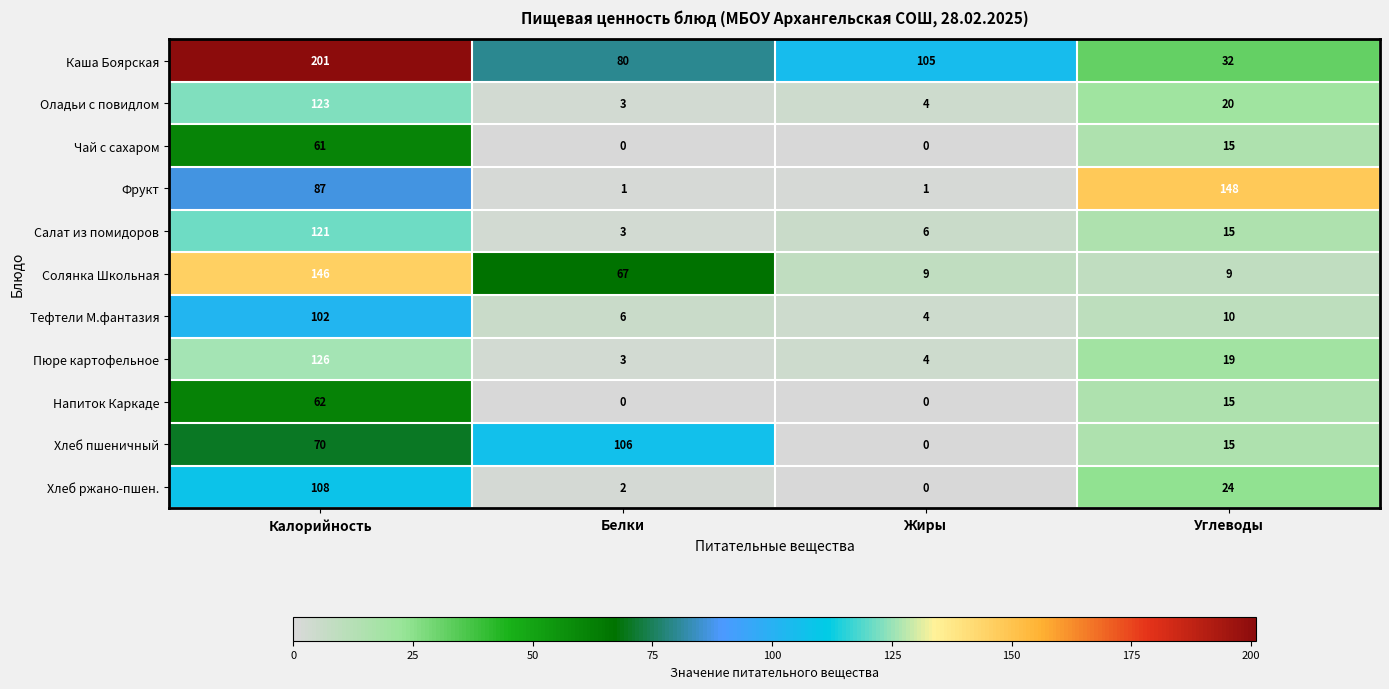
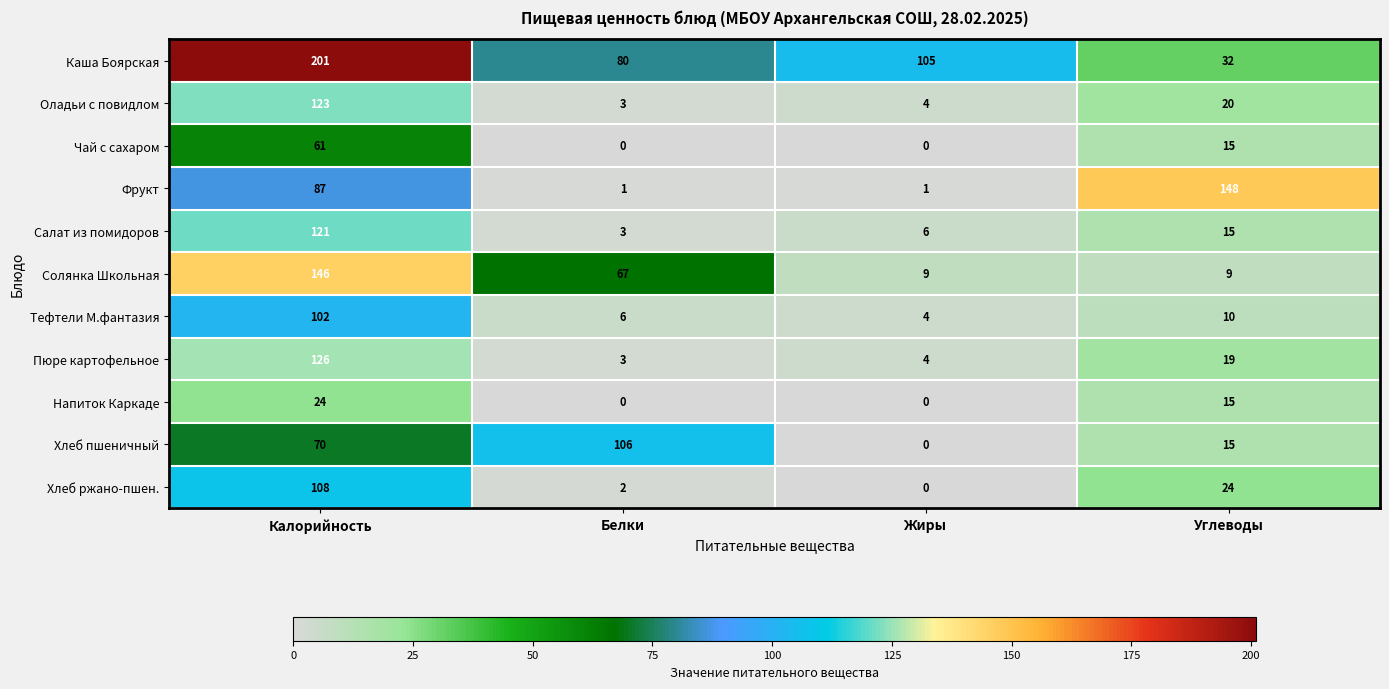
  {
    "Каша Боярская": {
      "Калорийность": 201,
      "Белки": 80,
      "Жиры": 105,
      "Углеводы": 32
    },
    "Оладьи с повидлом": {
      "Калорийность": 123,
      "Белки": 3,
      "Жиры": 4,
      "Углеводы": 20
    },
    "Чай с сахаром": {
      "Калорийность": 61,
      "Белки": 0,
      "Жиры": 0,
      "Углеводы": 15
    },
    "Фрукт": {
      "Калорийность": 87,
      "Белки": 1,
      "Жиры": 1,
      "Углеводы": 148
    },
    "Салат из помидоров": {
      "Калорийность": 121,
      "Белки": 3,
      "Жиры": 6,
      "Углеводы": 15
    },
    "Солянка Школьная": {
      "Калорийность": 146,
      "Белки": 67,
      "Жиры": 9,
      "Углеводы": 9
    },
    "Тефтели М.фантазия": {
      "Калорийность": 102,
      "Белки": 6,
      "Жиры": 4,
      "Углеводы": 10
    },
    "Пюре картофельное": {
      "Калорийность": 126,
      "Белки": 3,
      "Жиры": 4,
      "Углеводы": 19
    },
    "Напиток Каркаде": {
-     "Калорийность": 62,
+     "Калорийность": 24,
      "Белки": 0,
      "Жиры": 0,
      "Углеводы": 15
    },
    "Хлеб пшеничный": {
      "Калорийность": 70,
      "Белки": 106,
      "Жиры": 0,
      "Углеводы": 15
    },
    "Хлеб ржано-пшен.": {
      "Калорийность": 108,
      "Белки": 2,
      "Жиры": 0,
      "Углеводы": 24
    }
  }
